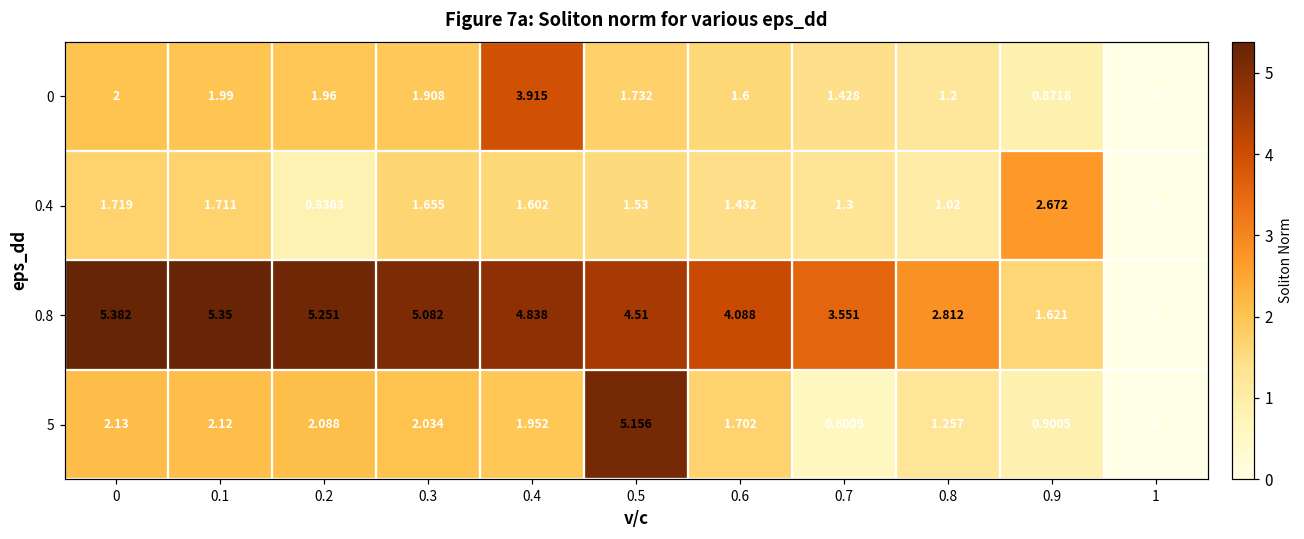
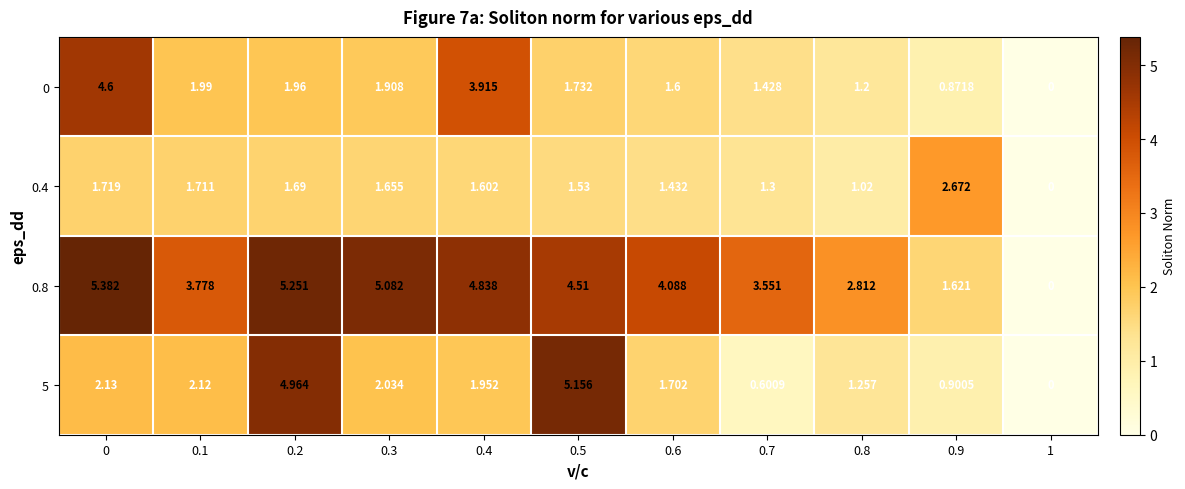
  {
    "0": {
-     "0": 2,
+     "0": 4.6,
      "0.1": 1.99,
      "0.2": 1.96,
      "0.3": 1.908,
      "0.4": 3.915,
      "0.5": 1.732,
      "0.6": 1.6,
      "0.7": 1.428,
      "0.8": 1.2,
      "0.9": 0.8718
    },
    "0.4": {
      "0": 1.719,
      "0.1": 1.711,
-     "0.2": 0.8363,
+     "0.2": 1.69,
      "0.3": 1.655,
      "0.4": 1.602,
      "0.5": 1.53,
      "0.6": 1.432,
      "0.7": 1.3,
      "0.8": 1.02,
      "0.9": 2.672
    },
    "0.8": {
      "0": 5.382,
-     "0.1": 5.35,
+     "0.1": 3.778,
      "0.2": 5.251,
      "0.3": 5.082,
      "0.4": 4.838,
      "0.5": 4.51,
      "0.6": 4.088,
      "0.7": 3.551,
      "0.8": 2.812,
      "0.9": 1.621
    },
    "5": {
      "0": 2.13,
      "0.1": 2.12,
-     "0.2": 2.088,
+     "0.2": 4.964,
      "0.3": 2.034,
      "0.4": 1.952,
      "0.5": 5.156,
      "0.6": 1.702,
      "0.7": 0.6009,
      "0.8": 1.257,
      "0.9": 0.9005
    }
  }
